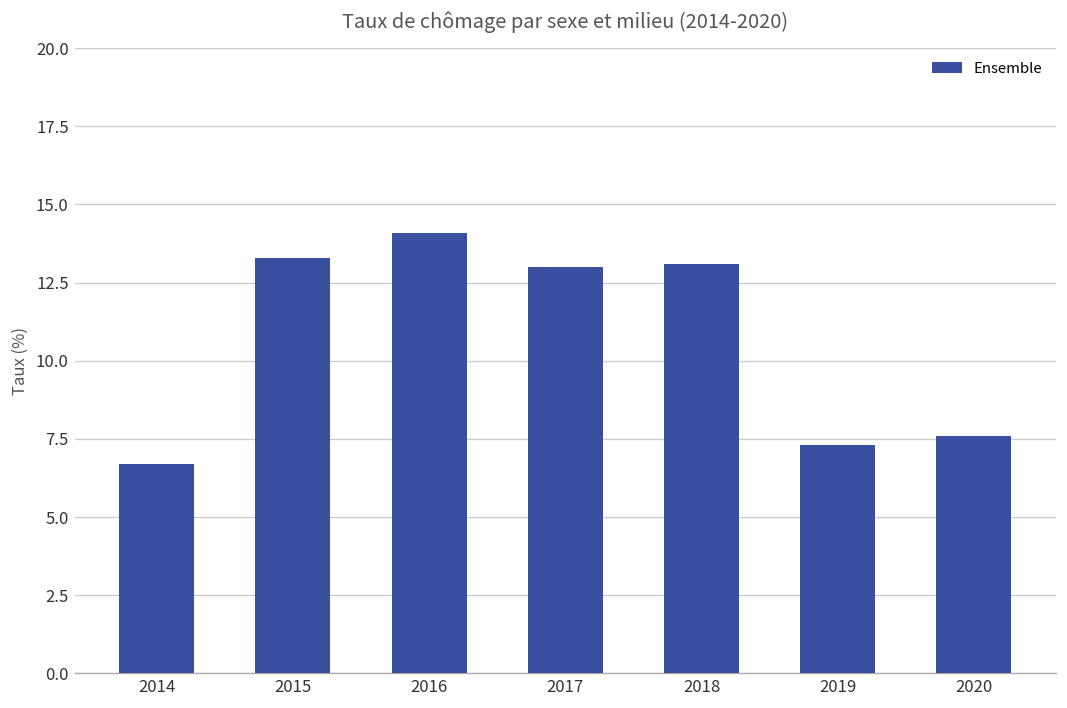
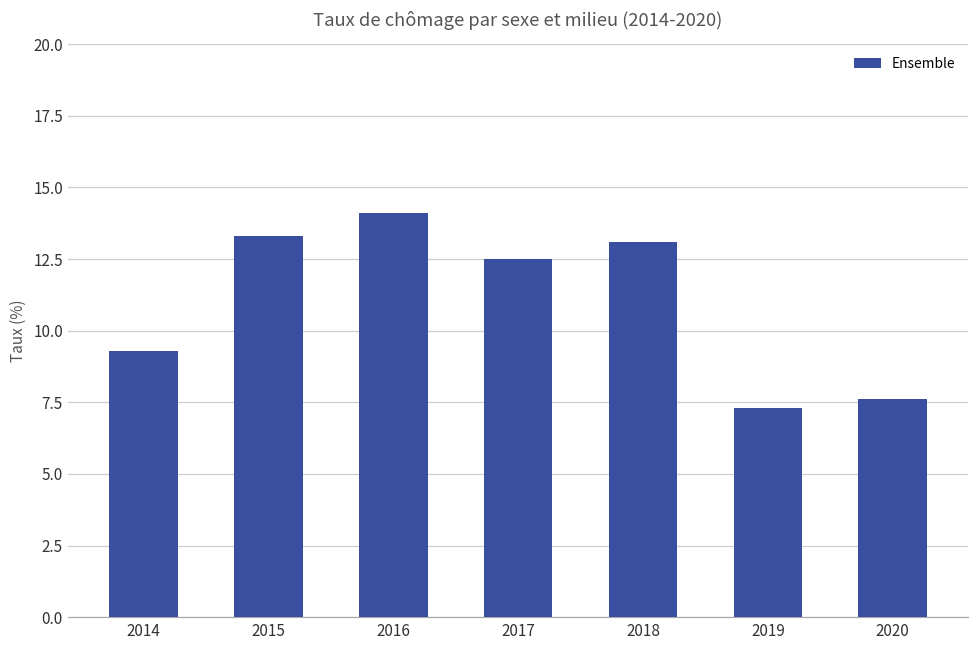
  {
-   "2014": 6.7,
+   "2014": 9.3,
    "2015": 13.3,
    "2016": 14.1,
-   "2017": 13.0,
+   "2017": 12.5,
    "2018": 13.1,
    "2019": 7.3,
    "2020": 7.6
  }
